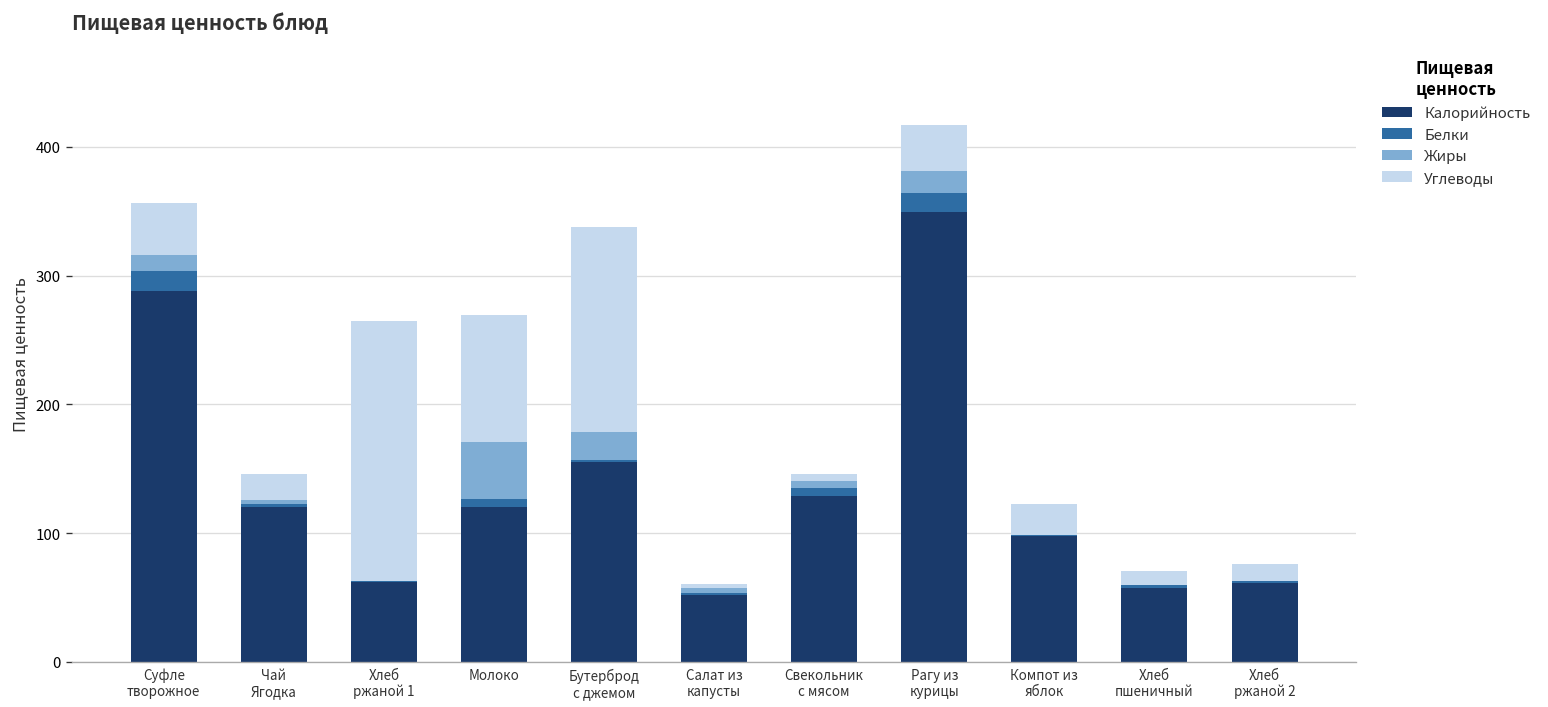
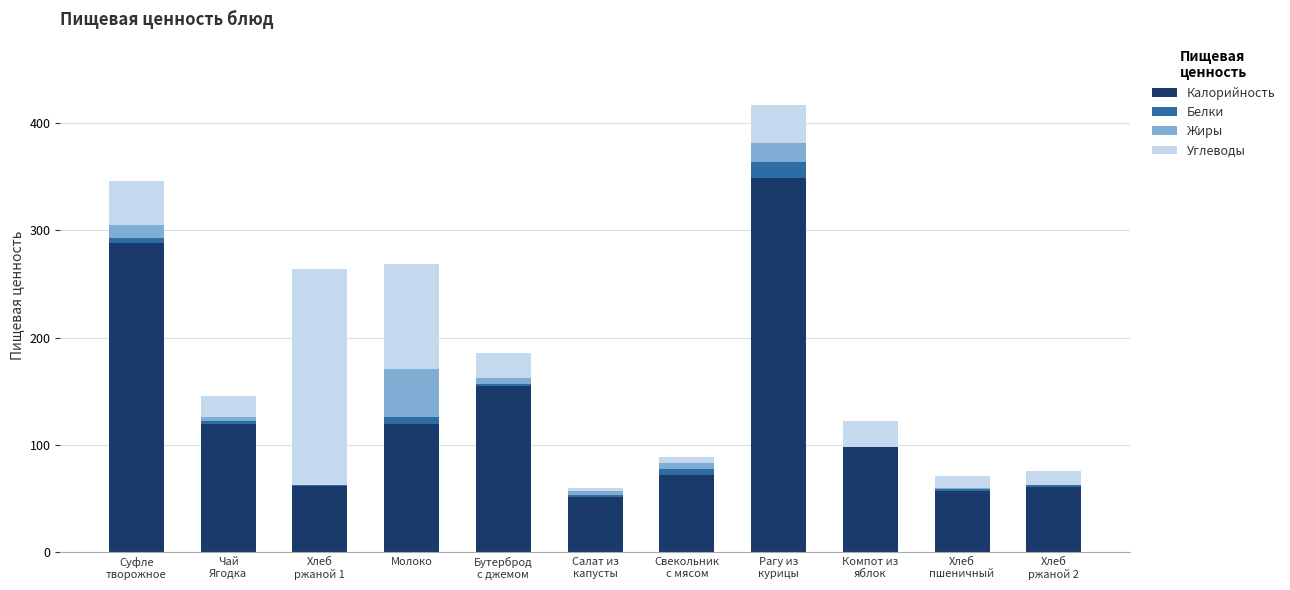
  {
    "Калорийность": {
      "Суфле творожное": 288,
      "Чай Ягодка": 120,
      "Хлеб ржаной 1": 62,
      "Молоко": 120,
      "Бутерброд с джемом": 155,
      "Салат из капусты": 52,
-     "Свекольник с мясом": 129,
+     "Свекольник с мясом": 72,
      "Рагу из курицы": 349,
      "Компот из яблок": 98,
      "Хлеб пшеничный": 57,
      "Хлеб ржаной 2": 61
    },
    "Белки": {
-     "Суфле творожное": 16,
+     "Суфле творожное": 5,
      "Чай Ягодка": 3,
      "Молоко": 6,
      "Свекольник с мясом": 6,
      "Рагу из курицы": 15,
      "Хлеб пшеничный": 2
    },
    "Жиры": {
      "Суфле творожное": 13,
      "Чай Ягодка": 3,
      "Молоко": 44,
-     "Бутерброд с джемом": 22,
+     "Бутерброд с джемом": 6,
      "Салат из капусты": 4,
      "Свекольник с мясом": 5,
      "Рагу из курицы": 17,
      "Компот из яблок": 0
    },
    "Углеводы": {
      "Суфле творожное": 40,
      "Чай Ягодка": 20,
      "Хлеб ржаной 1": 201,
      "Молоко": 99,
-     "Бутерброд с джемом": 159,
+     "Бутерброд с джемом": 23,
      "Салат из капусты": 3,
      "Свекольник с мясом": 6,
      "Рагу из курицы": 35,
      "Компот из яблок": 24,
      "Хлеб пшеничный": 11,
      "Хлеб ржаной 2": 13
    }
  }
